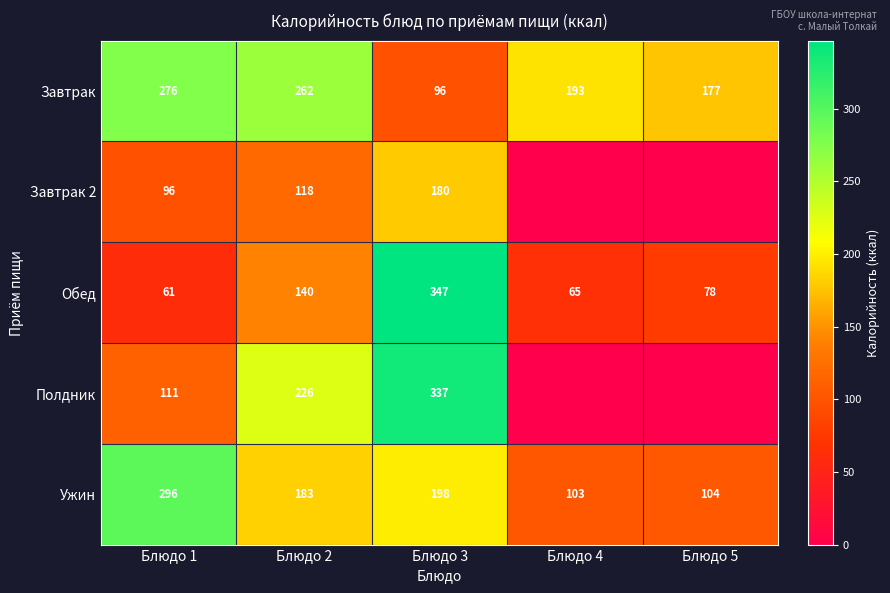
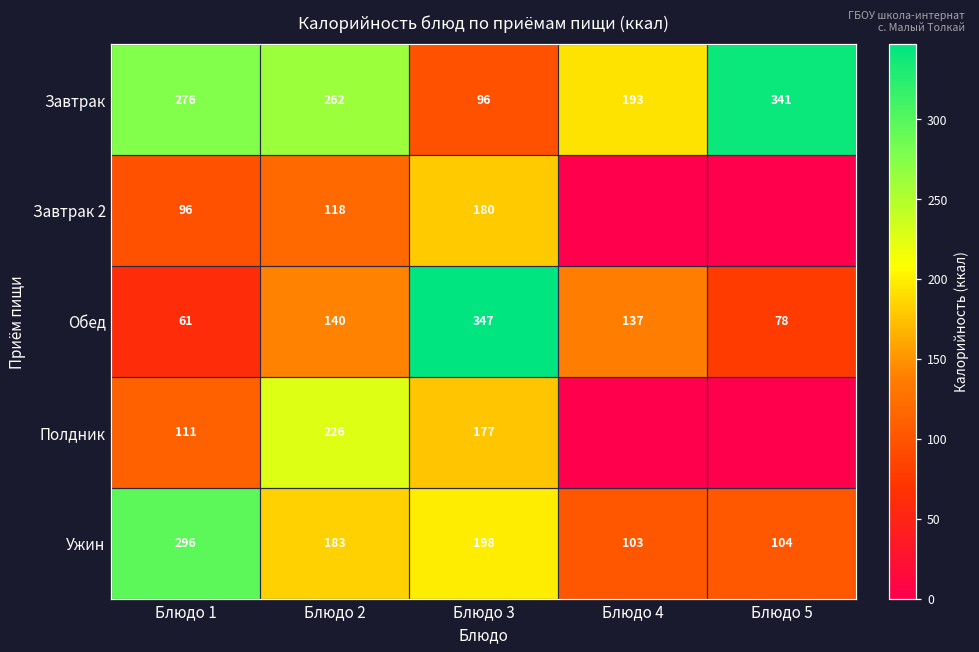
  {
    "Завтрак": {
      "Блюдо 1": 276,
      "Блюдо 2": 262,
      "Блюдо 3": 96,
      "Блюдо 4": 193,
-     "Блюдо 5": 177
+     "Блюдо 5": 341
    },
    "Завтрак 2": {
      "Блюдо 1": 96,
      "Блюдо 2": 118,
      "Блюдо 3": 180
    },
    "Обед": {
      "Блюдо 1": 61,
      "Блюдо 2": 140,
      "Блюдо 3": 347,
-     "Блюдо 4": 65,
+     "Блюдо 4": 137,
      "Блюдо 5": 78
    },
    "Полдник": {
      "Блюдо 1": 111,
      "Блюдо 2": 226,
-     "Блюдо 3": 337
+     "Блюдо 3": 177
    },
    "Ужин": {
      "Блюдо 1": 296,
      "Блюдо 2": 183,
      "Блюдо 3": 198,
      "Блюдо 4": 103,
      "Блюдо 5": 104
    }
  }
